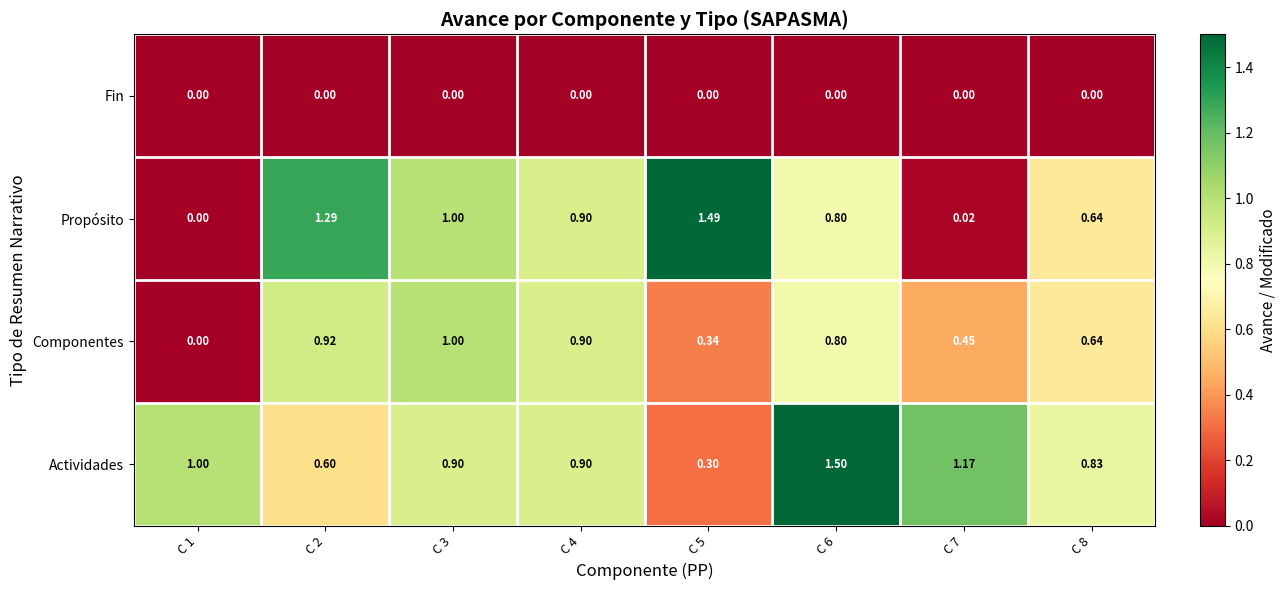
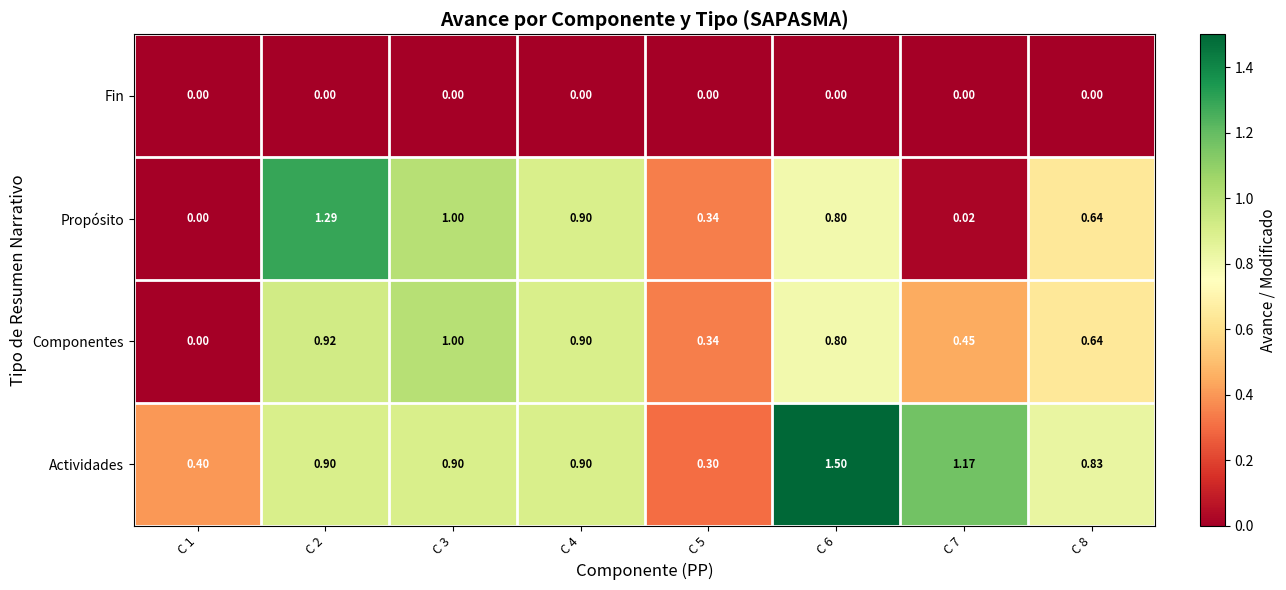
  {
    "Fin": {
      "C 1": 0.00,
      "C 2": 0.00,
      "C 3": 0.00,
      "C 4": 0.00,
      "C 5": 0.00,
      "C 6": 0.00,
      "C 7": 0.00,
      "C 8": 0.00
    },
    "Propósito": {
      "C 1": 0.00,
      "C 2": 1.29,
      "C 3": 1.00,
      "C 4": 0.90,
-     "C 5": 1.49,
+     "C 5": 0.34,
      "C 6": 0.80,
      "C 7": 0.02,
      "C 8": 0.64
    },
    "Componentes": {
      "C 1": 0.00,
      "C 2": 0.92,
      "C 3": 1.00,
      "C 4": 0.90,
      "C 5": 0.34,
      "C 6": 0.80,
      "C 7": 0.45,
      "C 8": 0.64
    },
    "Actividades": {
-     "C 1": 1.00,
-     "C 2": 0.60,
+     "C 1": 0.40,
+     "C 2": 0.90,
      "C 3": 0.90,
      "C 4": 0.90,
      "C 5": 0.30,
      "C 6": 1.50,
      "C 7": 1.17,
      "C 8": 0.83
    }
  }
